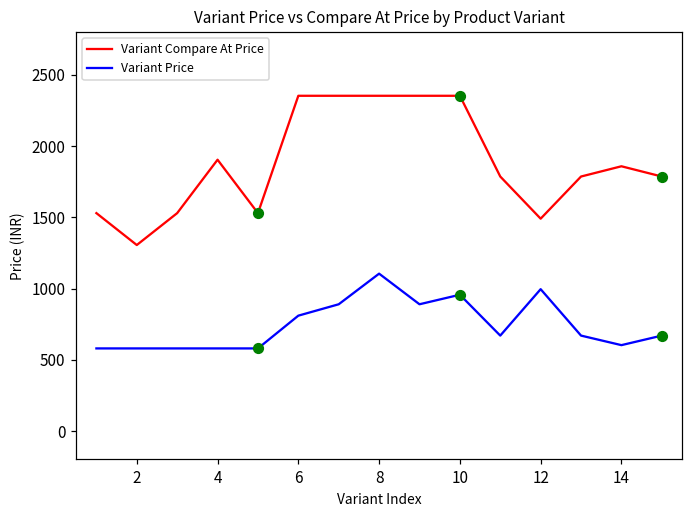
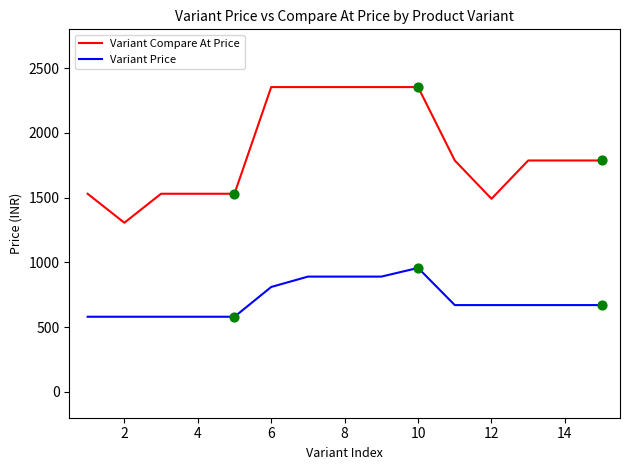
  {
    "Variant Compare At Price": {
      "2": 1310,
-     "4": 1910,
+     "4": 1530,
      "6": 2350,
      "8": 2350,
      "12": 1490,
-     "14": 1860
+     "14": 1790
    },
    "Variant Price": {
      "2": 580,
      "4": 580,
      "6": 810,
-     "8": 1110,
-     "12": 1000,
-     "14": 600
+     "8": 890,
+     "12": 670,
+     "14": 670
    }
  }
